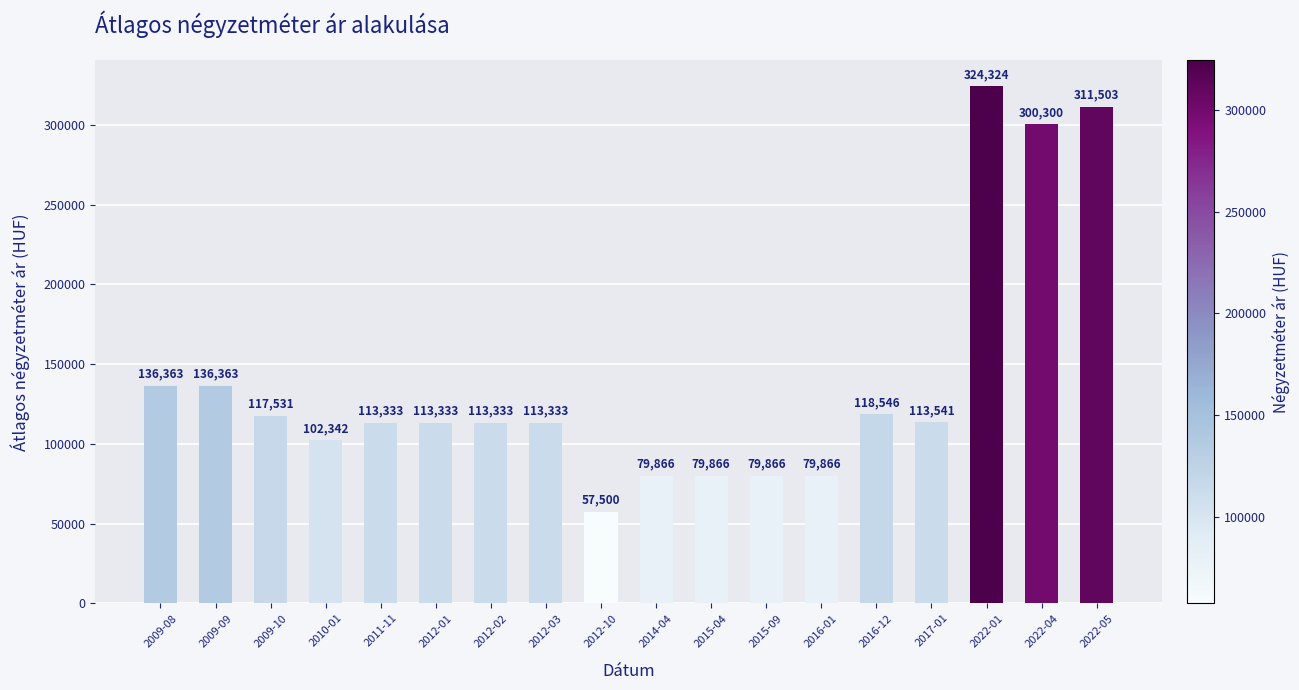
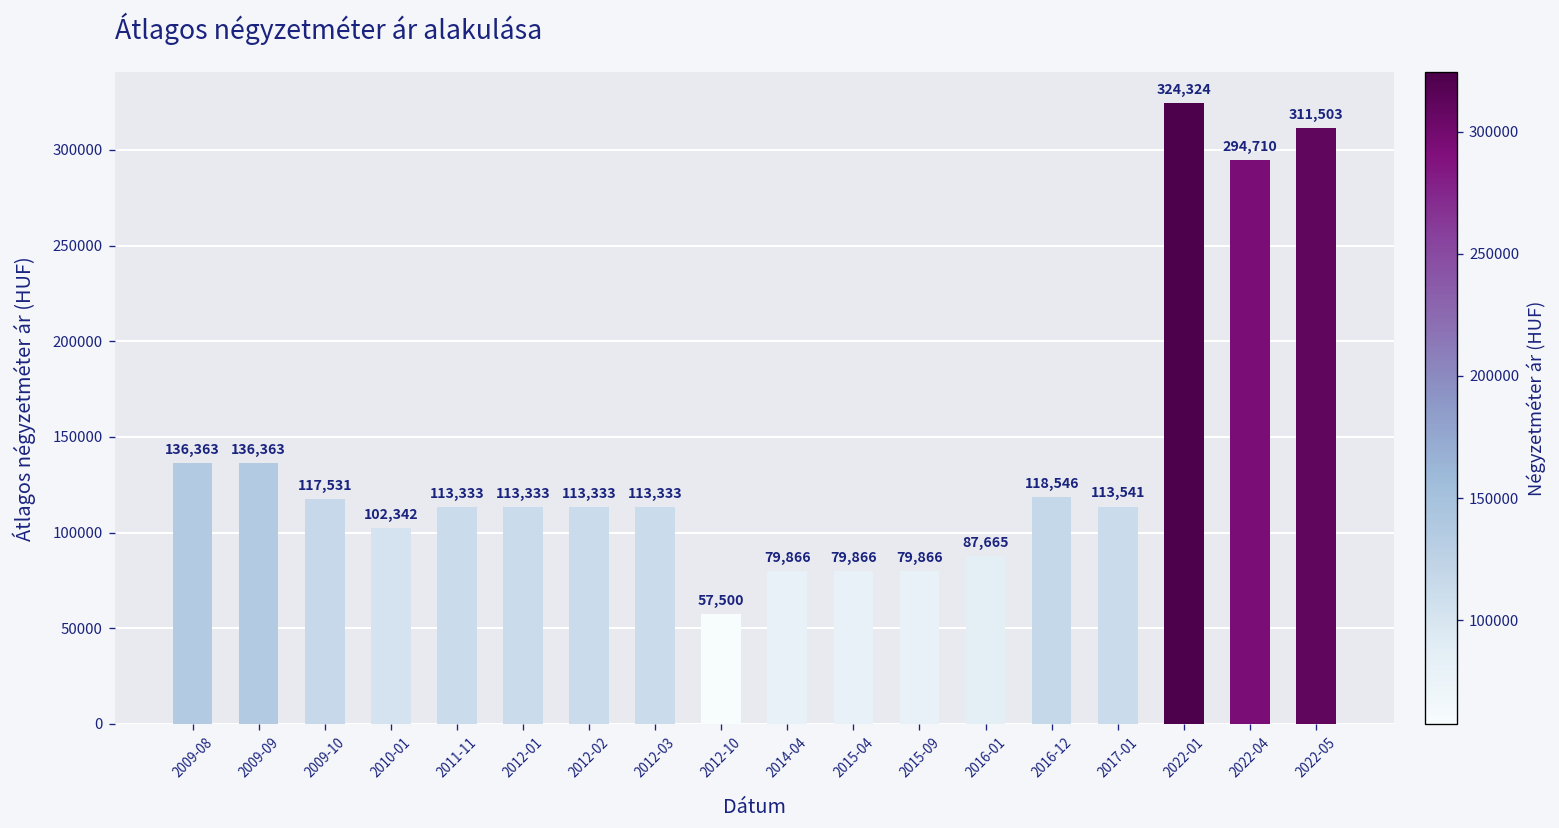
  {
    "2009-08": "136,363",
    "2009-09": "136,363",
    "2009-10": "117,531",
    "2010-01": "102,342",
    "2011-11": "113,333",
    "2012-01": "113,333",
    "2012-02": "113,333",
    "2012-03": "113,333",
    "2012-10": "57,500",
    "2014-04": "79,866",
    "2015-04": "79,866",
    "2015-09": "79,866",
-   "2016-01": "79,866",
+   "2016-01": "87,665",
    "2016-12": "118,546",
    "2017-01": "113,541",
    "2022-01": "324,324",
-   "2022-04": "300,300",
+   "2022-04": "294,710",
    "2022-05": "311,503"
  }
